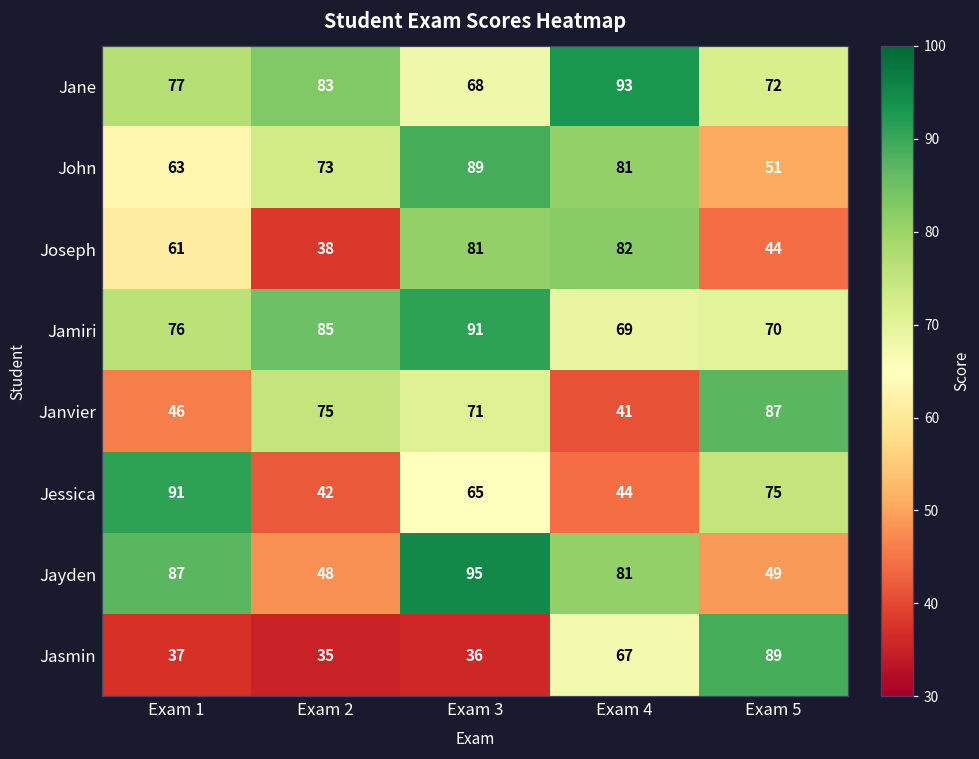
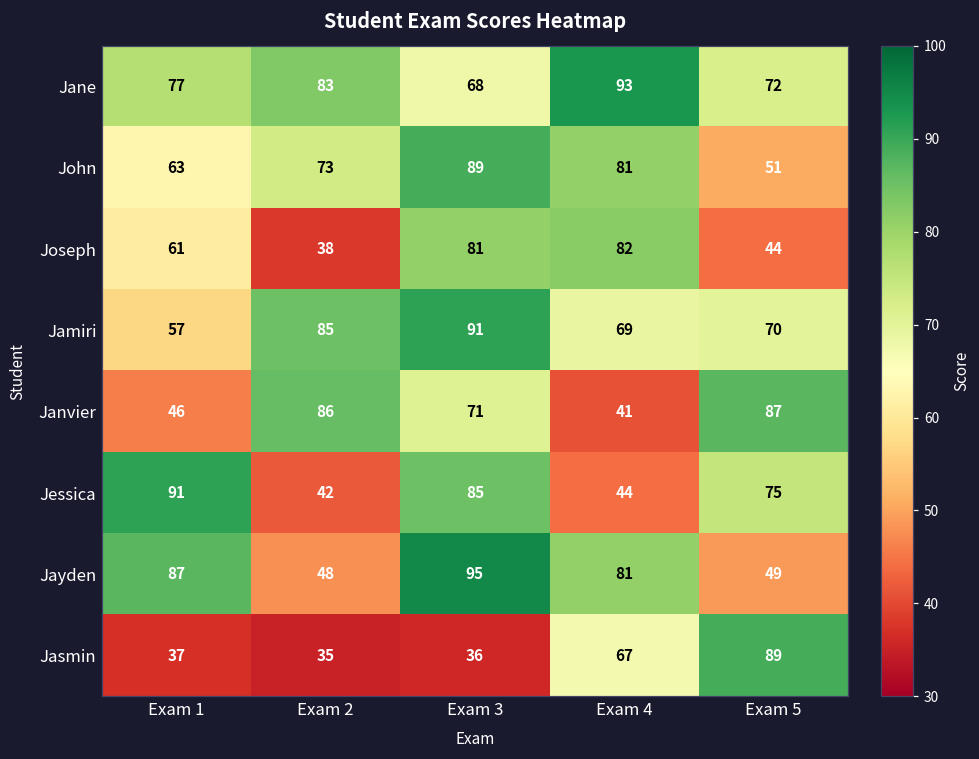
  {
    "Jane": {
      "Exam 1": 77,
      "Exam 2": 83,
      "Exam 3": 68,
      "Exam 4": 93,
      "Exam 5": 72
    },
    "John": {
      "Exam 1": 63,
      "Exam 2": 73,
      "Exam 3": 89,
      "Exam 4": 81,
      "Exam 5": 51
    },
    "Joseph": {
      "Exam 1": 61,
      "Exam 2": 38,
      "Exam 3": 81,
      "Exam 4": 82,
      "Exam 5": 44
    },
    "Jamiri": {
-     "Exam 1": 76,
+     "Exam 1": 57,
      "Exam 2": 85,
      "Exam 3": 91,
      "Exam 4": 69,
      "Exam 5": 70
    },
    "Janvier": {
      "Exam 1": 46,
-     "Exam 2": 75,
+     "Exam 2": 86,
      "Exam 3": 71,
      "Exam 4": 41,
      "Exam 5": 87
    },
    "Jessica": {
      "Exam 1": 91,
      "Exam 2": 42,
-     "Exam 3": 65,
+     "Exam 3": 85,
      "Exam 4": 44,
      "Exam 5": 75
    },
    "Jayden": {
      "Exam 1": 87,
      "Exam 2": 48,
      "Exam 3": 95,
      "Exam 4": 81,
      "Exam 5": 49
    },
    "Jasmin": {
      "Exam 1": 37,
      "Exam 2": 35,
      "Exam 3": 36,
      "Exam 4": 67,
      "Exam 5": 89
    }
  }
